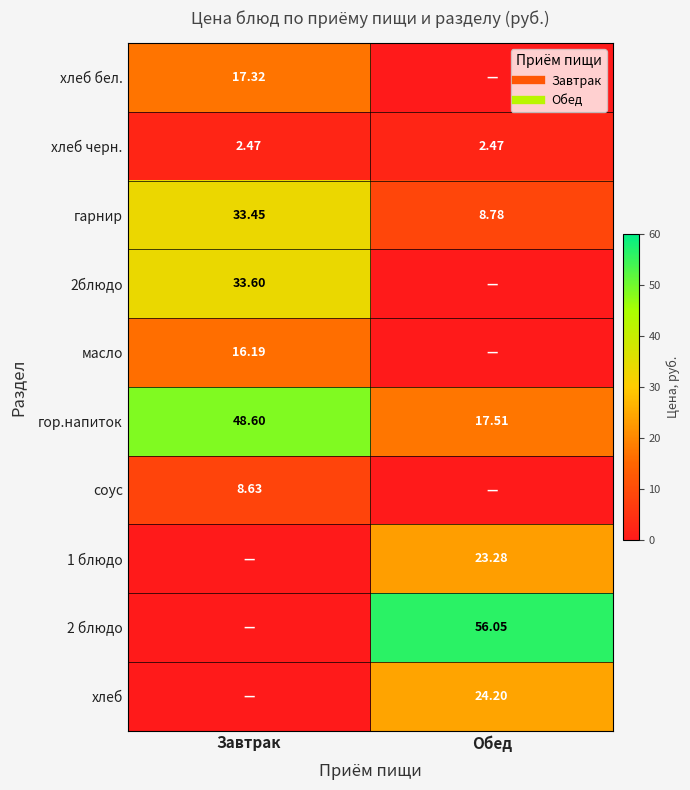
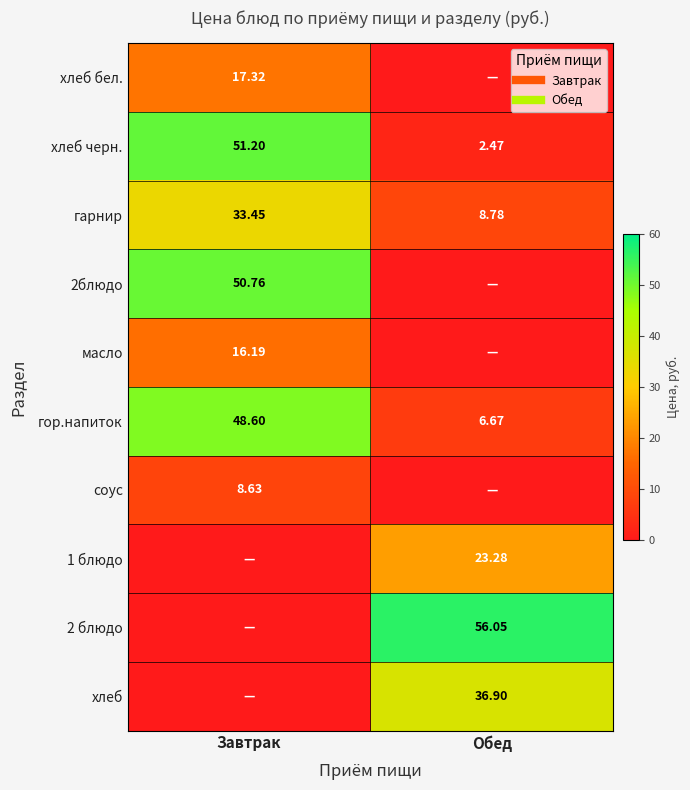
  {
    "хлеб бел.": {
      "Завтрак": 17.32
    },
    "хлеб черн.": {
-     "Завтрак": 2.47,
+     "Завтрак": 51.20,
      "Обед": 2.47
    },
    "гарнир": {
      "Завтрак": 33.45,
      "Обед": 8.78
    },
    "2блюдо": {
-     "Завтрак": 33.60
+     "Завтрак": 50.76
    },
    "масло": {
      "Завтрак": 16.19
    },
    "гор.напиток": {
      "Завтрак": 48.60,
-     "Обед": 17.51
+     "Обед": 6.67
    },
    "соус": {
      "Завтрак": 8.63
    },
    "1 блюдо": {
      "Обед": 23.28
    },
    "2 блюдо": {
      "Обед": 56.05
    },
    "хлеб": {
-     "Обед": 24.20
+     "Обед": 36.90
    }
  }
